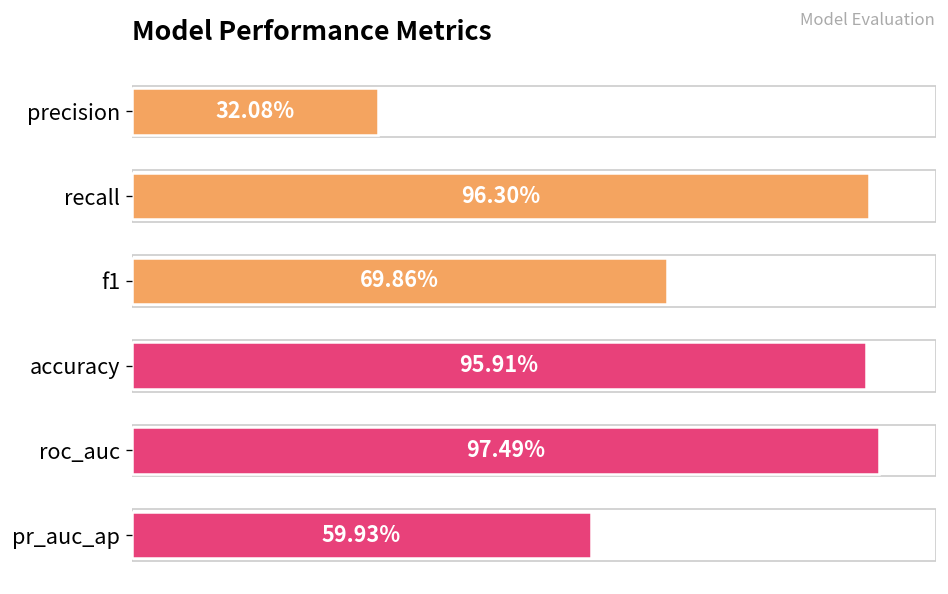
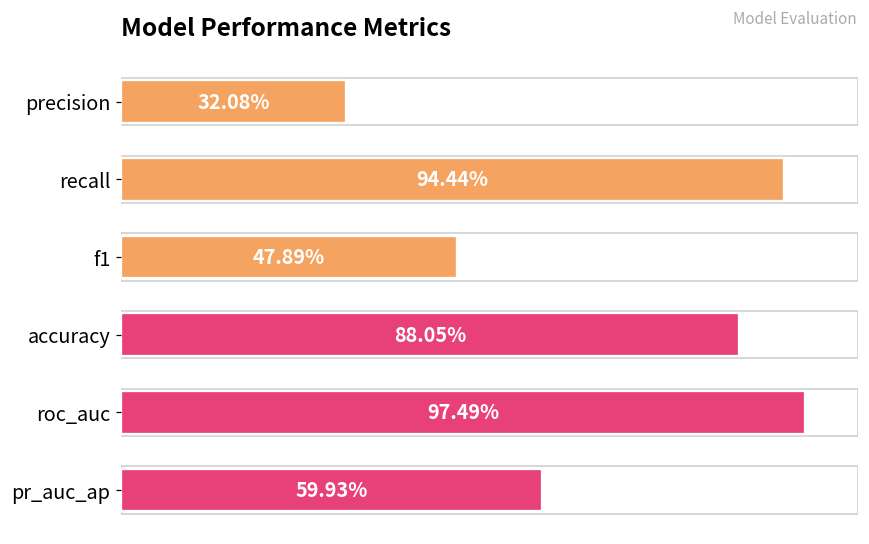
  {
    "precision": "32.08%",
-   "recall": "96.30%",
-   "f1": "69.86%",
-   "accuracy": "95.91%",
+   "recall": "94.44%",
+   "f1": "47.89%",
+   "accuracy": "88.05%",
    "roc_auc": "97.49%",
    "pr_auc_ap": "59.93%"
  }
